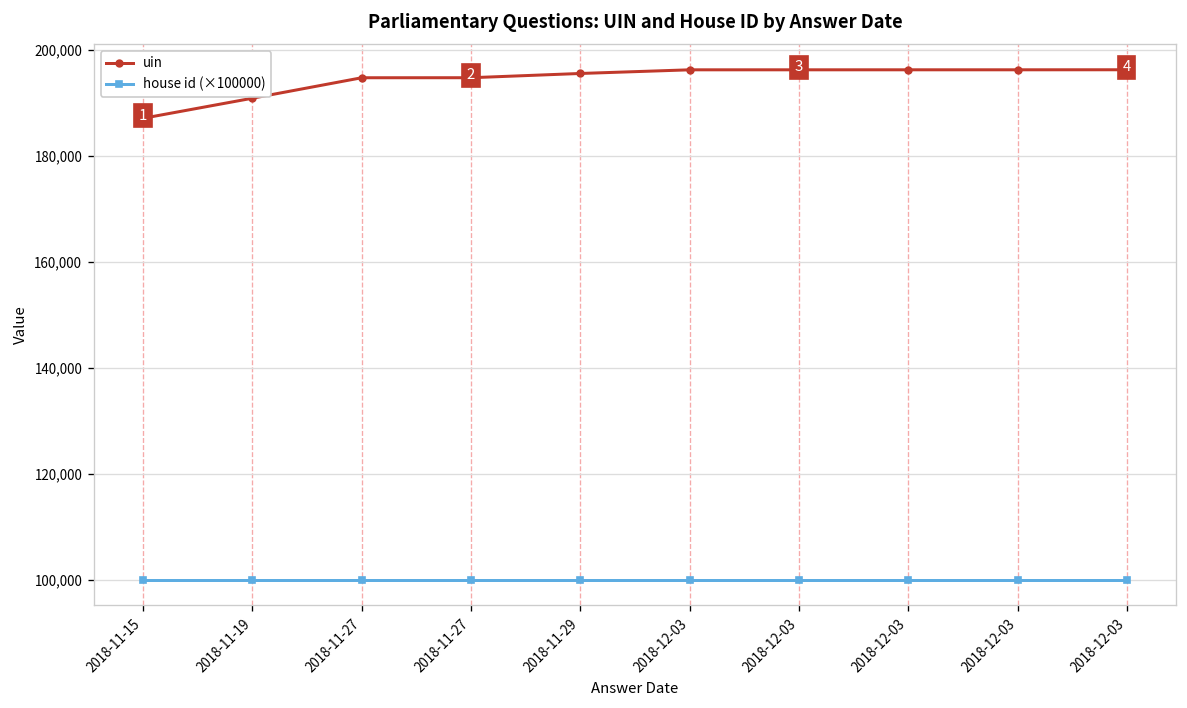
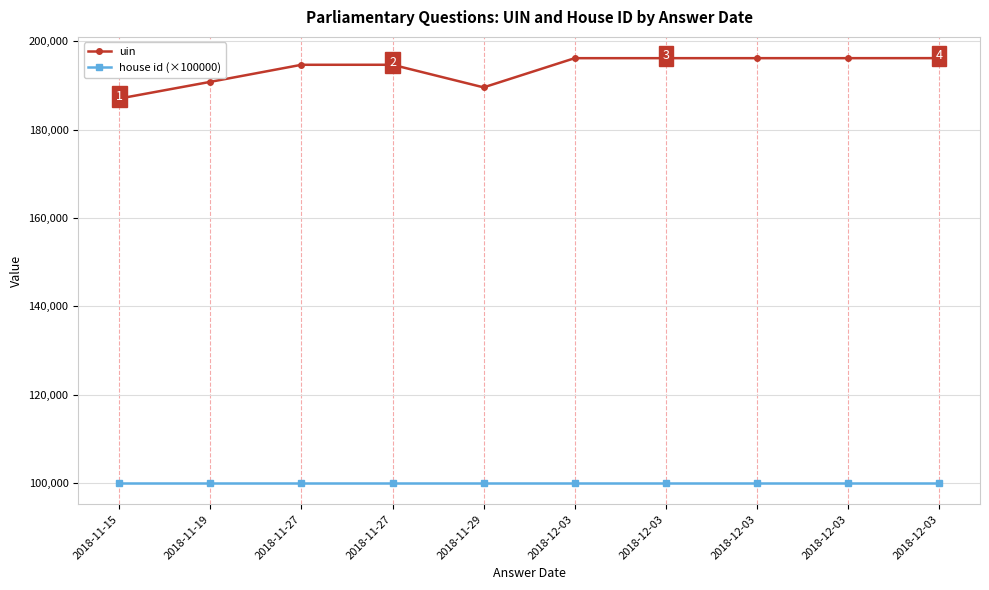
  {
    "uin": {
      "2018-11-19": "191,000",
-     "2018-11-29": "195,000"
+     "2018-11-29": "190,000"
    },
    "house id (×100000)": {
      "2018-11-15": "100,000",
      "2018-11-19": "100,000",
      "2018-11-29": "100,000"
    }
  }
